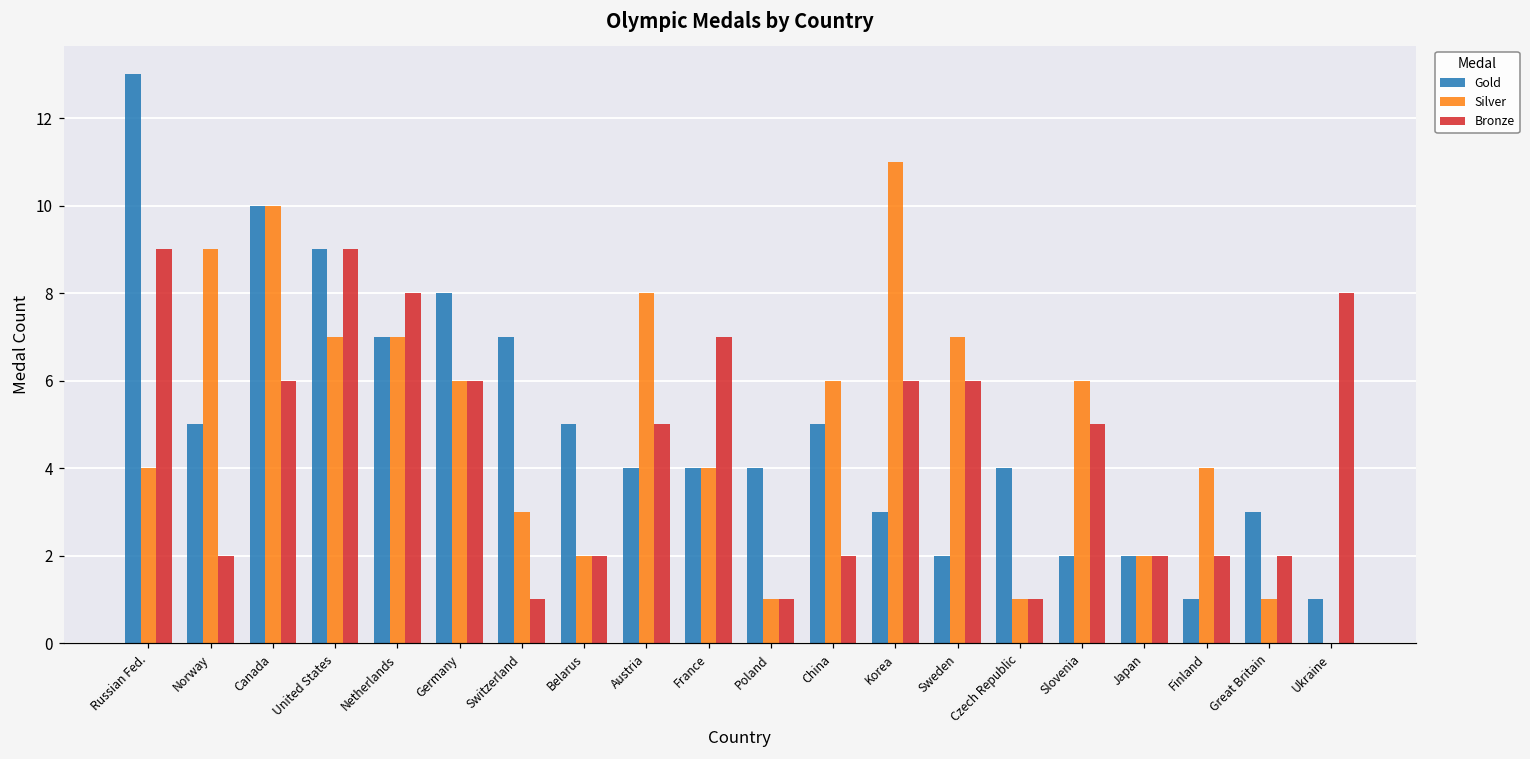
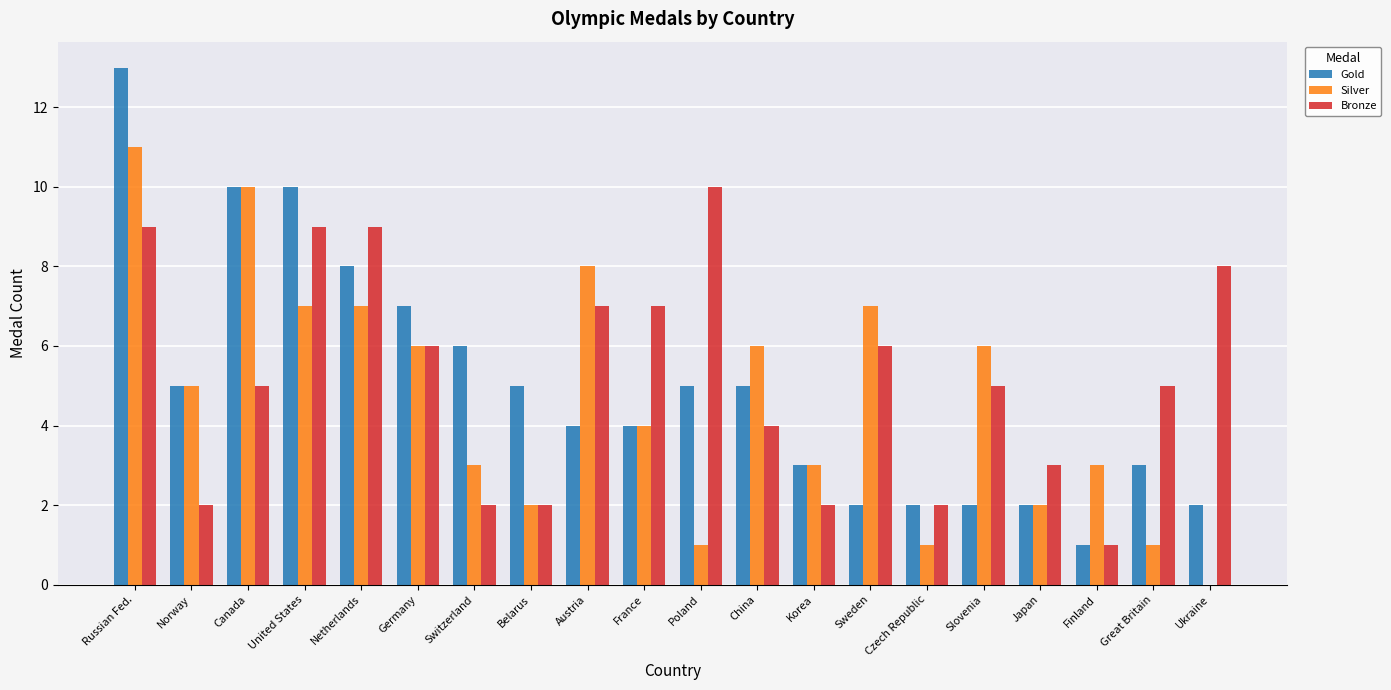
  {
    "Gold": {
      "Russian Fed.": 13,
      "Norway": 5,
      "Canada": 10,
-     "United States": 9,
-     "Netherlands": 7,
-     "Germany": 8,
-     "Switzerland": 7,
+     "United States": 10,
+     "Netherlands": 8,
+     "Germany": 7,
+     "Switzerland": 6,
      "Belarus": 5,
      "Austria": 4,
      "France": 4,
-     "Poland": 4,
+     "Poland": 5,
      "China": 5,
      "Korea": 3,
      "Sweden": 2,
-     "Czech Republic": 4,
+     "Czech Republic": 2,
      "Slovenia": 2,
      "Japan": 2,
      "Finland": 1,
      "Great Britain": 3,
-     "Ukraine": 1
+     "Ukraine": 2
    },
    "Silver": {
-     "Russian Fed.": 4,
-     "Norway": 9,
+     "Russian Fed.": 11,
+     "Norway": 5,
      "Canada": 10,
      "United States": 7,
      "Netherlands": 7,
      "Germany": 6,
      "Switzerland": 3,
      "Belarus": 2,
      "Austria": 8,
      "France": 4,
      "Poland": 1,
      "China": 6,
-     "Korea": 11,
+     "Korea": 3,
      "Sweden": 7,
      "Czech Republic": 1,
      "Slovenia": 6,
      "Japan": 2,
-     "Finland": 4,
+     "Finland": 3,
      "Great Britain": 1,
      "Ukraine": 0
    },
    "Bronze": {
      "Russian Fed.": 9,
      "Norway": 2,
-     "Canada": 6,
+     "Canada": 5,
      "United States": 9,
-     "Netherlands": 8,
+     "Netherlands": 9,
      "Germany": 6,
-     "Switzerland": 1,
+     "Switzerland": 2,
      "Belarus": 2,
-     "Austria": 5,
+     "Austria": 7,
      "France": 7,
-     "Poland": 1,
-     "China": 2,
-     "Korea": 6,
+     "Poland": 10,
+     "China": 4,
+     "Korea": 2,
      "Sweden": 6,
-     "Czech Republic": 1,
+     "Czech Republic": 2,
      "Slovenia": 5,
-     "Japan": 2,
-     "Finland": 2,
-     "Great Britain": 2,
+     "Japan": 3,
+     "Finland": 1,
+     "Great Britain": 5,
      "Ukraine": 8
    }
  }
